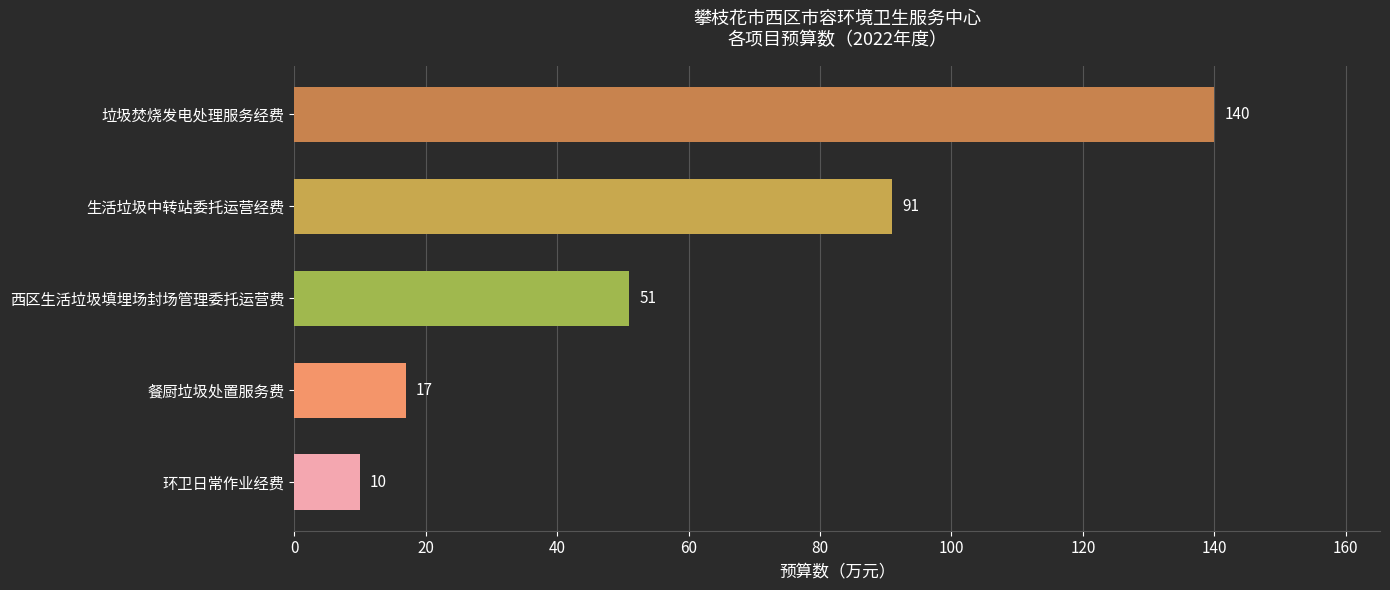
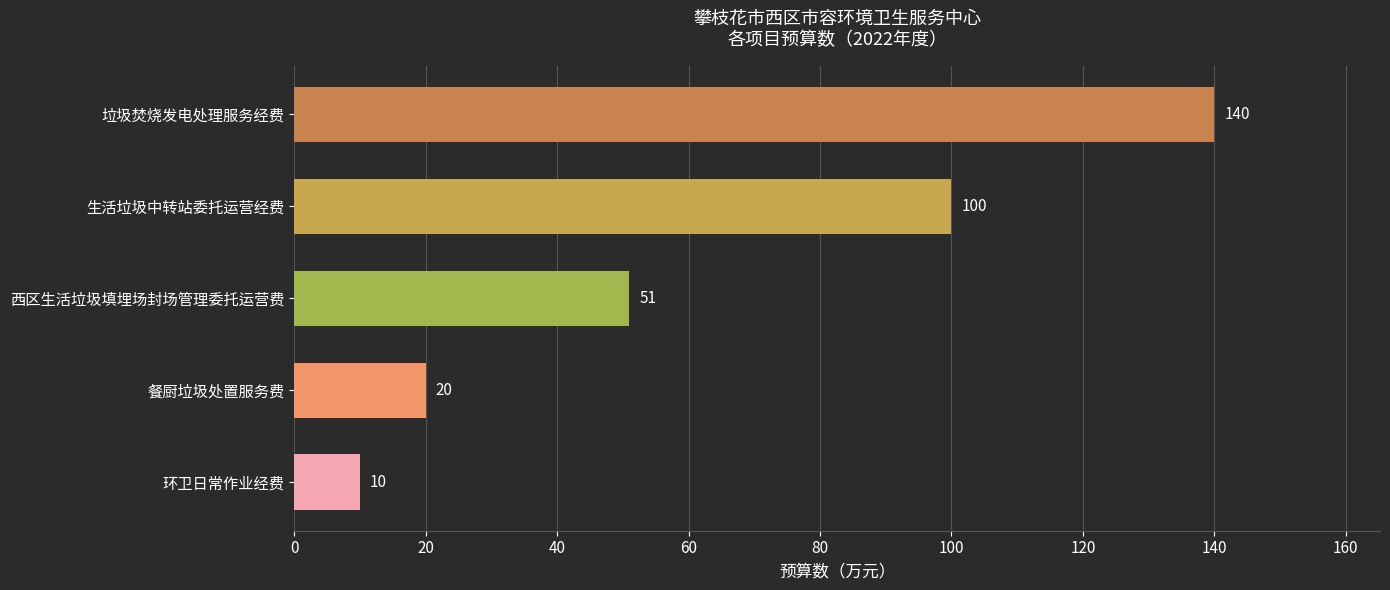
  {
    "垃圾焚烧发电处理服务经费": 140,
-   "生活垃圾中转站委托运营经费": 91,
+   "生活垃圾中转站委托运营经费": 100,
    "西区生活垃圾填埋场封场管理委托运营费": 51,
-   "餐厨垃圾处置服务费": 17,
+   "餐厨垃圾处置服务费": 20,
    "环卫日常作业经费": 10
  }
